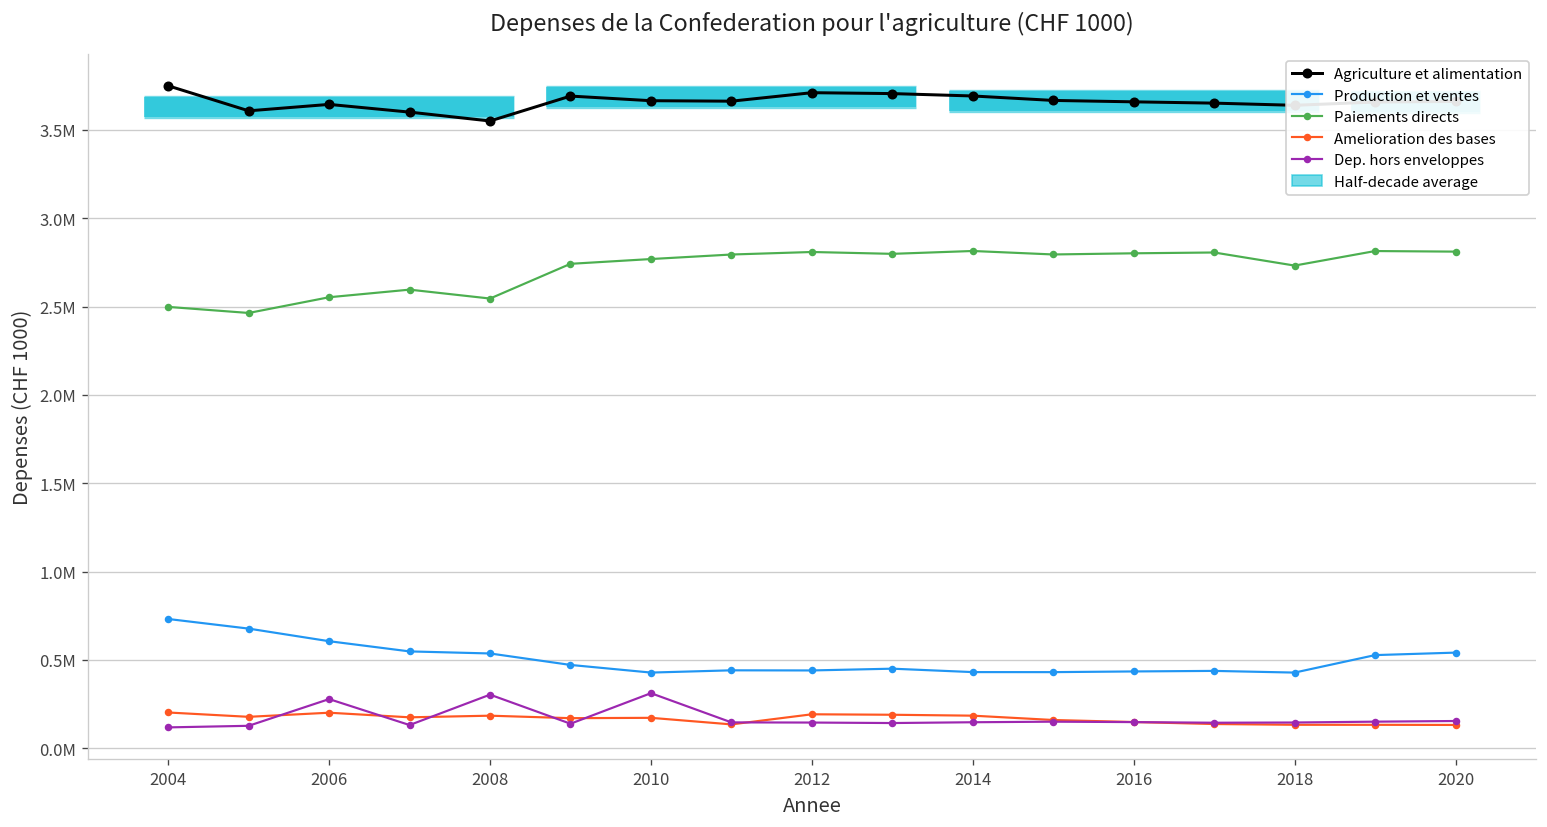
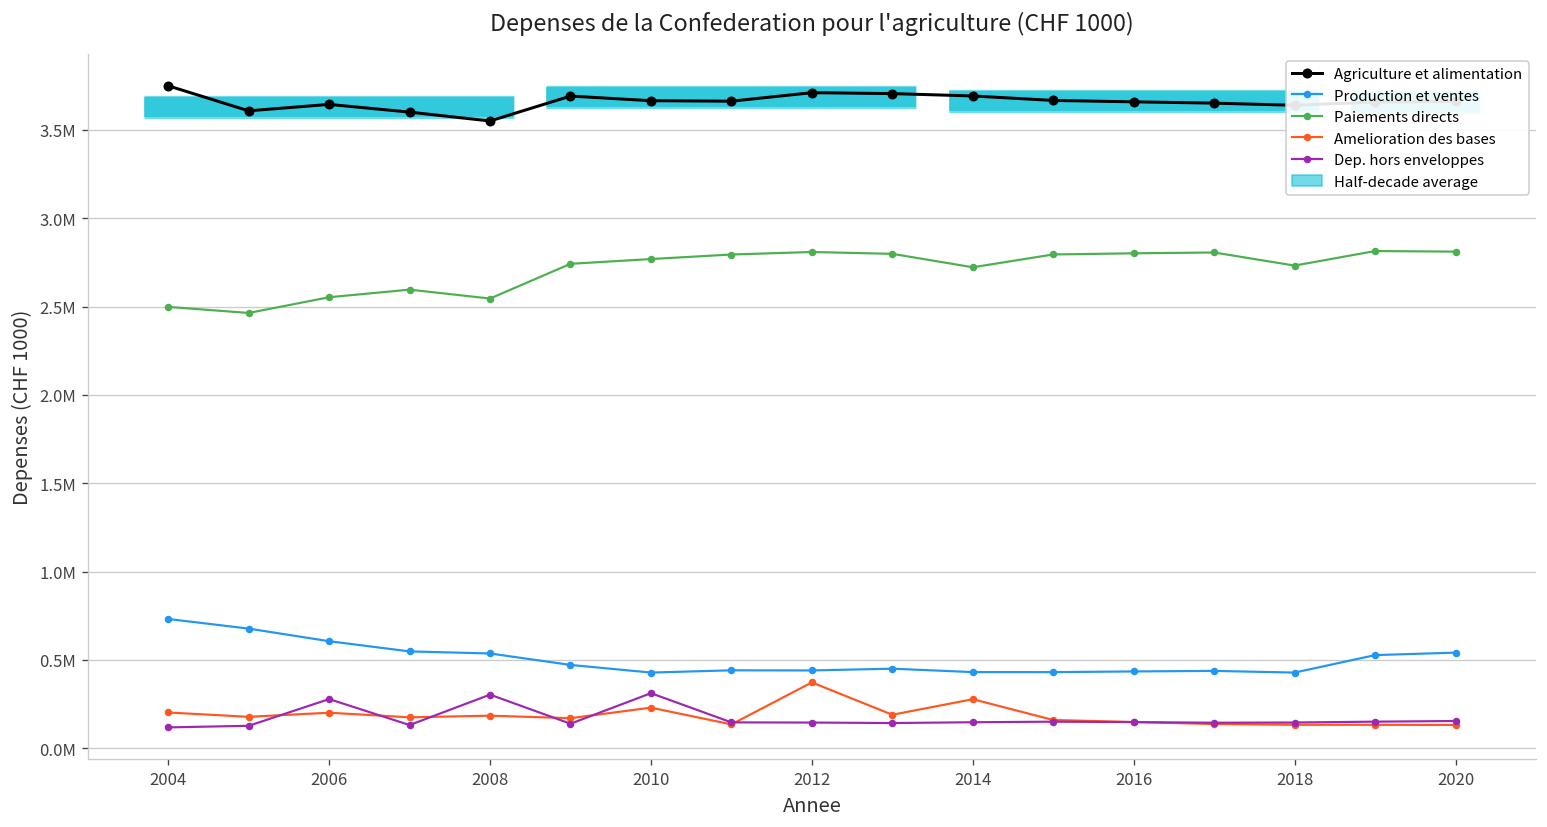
  {
    "Agriculture et alimentation": {
      "2004": 3750000,
      "2006": 3640000,
      "2008": 3550000,
      "2010": 3670000,
      "2012": 3710000,
      "2014": 3690000,
      "2016": 3660000
    },
    "Paiements directs": {
      "2004": 2500000,
      "2006": 2550000,
      "2008": 2550000,
      "2010": 2770000,
      "2012": 2810000,
-     "2014": 2810000,
+     "2014": 2720000,
      "2016": 2800000,
      "2018": 2730000,
      "2020": 2810000
    },
    "Amelioration des bases": {
      "2004": 200000,
      "2006": 200000,
      "2008": 180000,
-     "2010": 170000,
-     "2012": 190000,
-     "2014": 180000,
+     "2010": 230000,
+     "2012": 370000,
+     "2014": 280000,
      "2020": 130000
    },
    "Dep. hors enveloppes": {
      "2004": 120000,
      "2006": 280000,
      "2008": 300000,
      "2010": 310000,
      "2012": 150000,
      "2014": 150000,
      "2020": 150000
    }
  }
